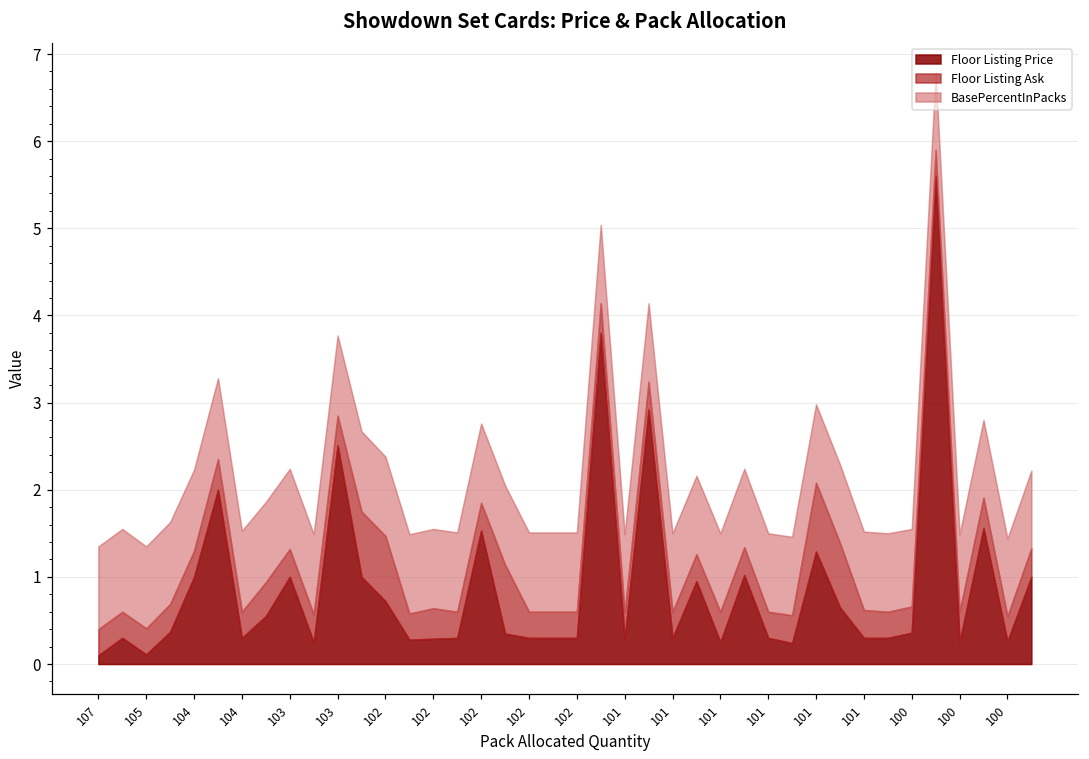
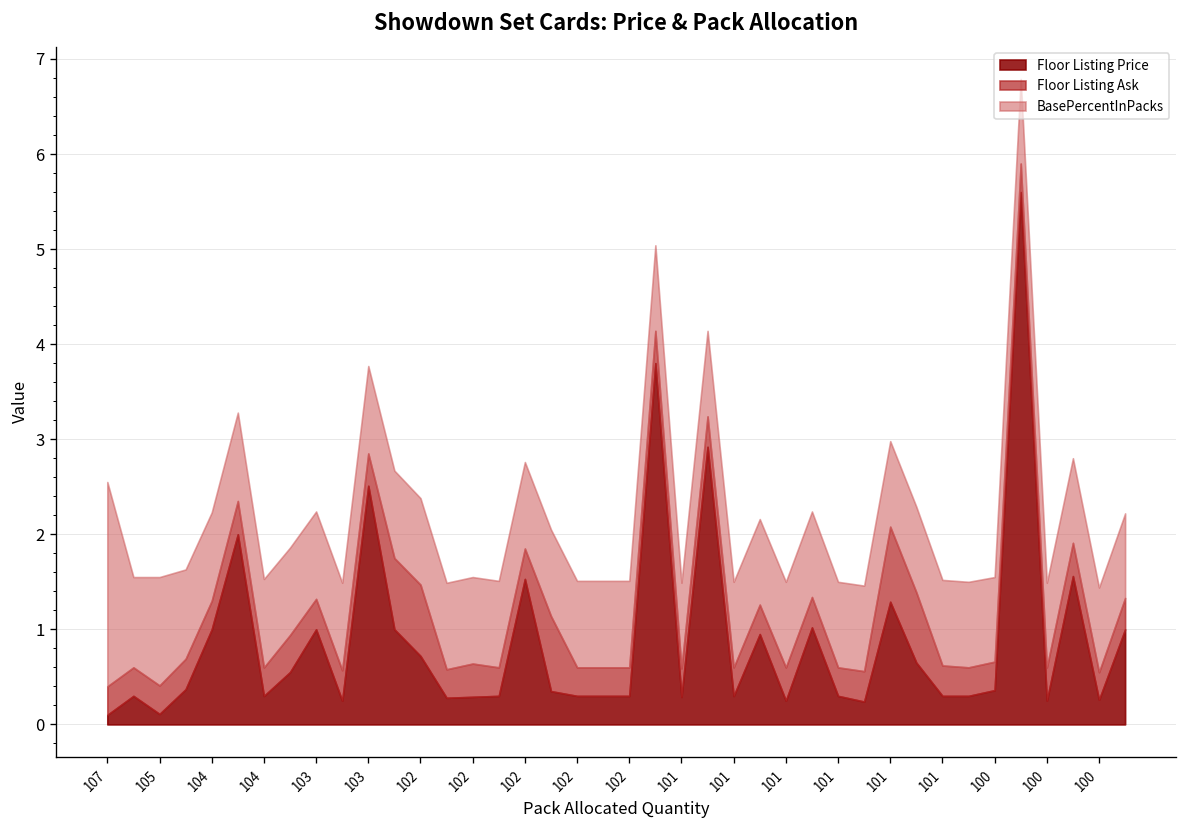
  {
    "Floor Listing Price": {
      "107": 0.1,
      "105": 0.1
    },
    "Floor Listing Ask": {
      "107": 0.3,
      "105": 0.3
    },
    "BasePercentInPacks": {
-     "107": 1.0,
-     "105": 0.9
+     "107": 2.2,
+     "105": 1.1
    }
  }
